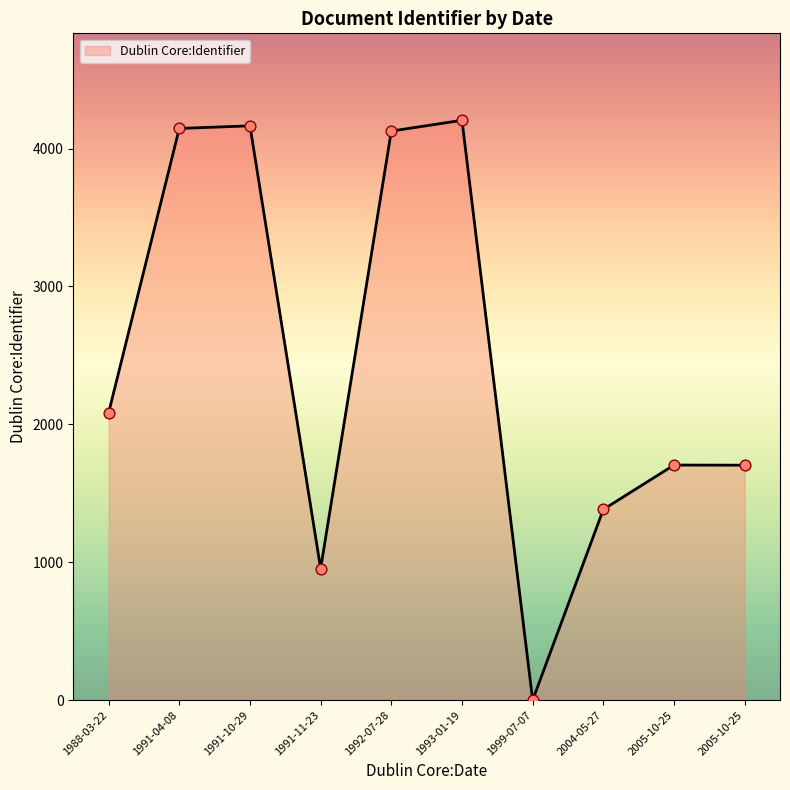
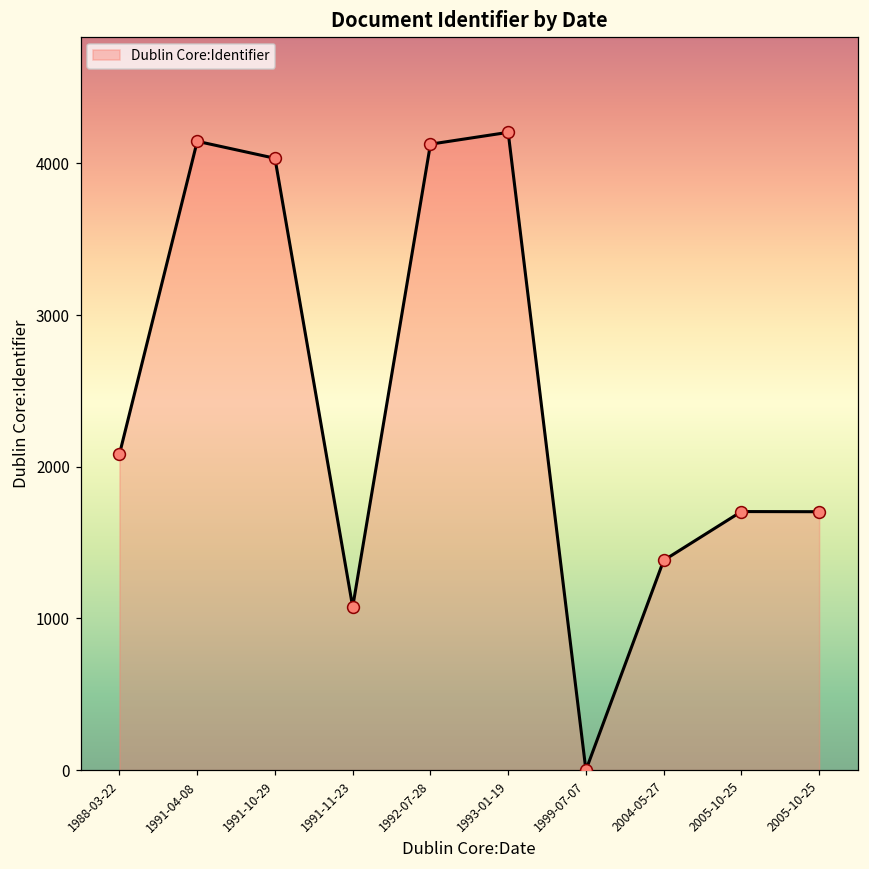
  {
    "1988-03-22": 2080,
    "1991-04-08": 4150,
-   "1991-10-29": 4170,
-   "1991-11-23": 950,
+   "1991-10-29": 4030,
+   "1991-11-23": 1080,
    "1992-07-28": 4130,
    "1993-01-19": 4210,
    "1999-07-07": 0,
    "2004-05-27": 1380
  }
